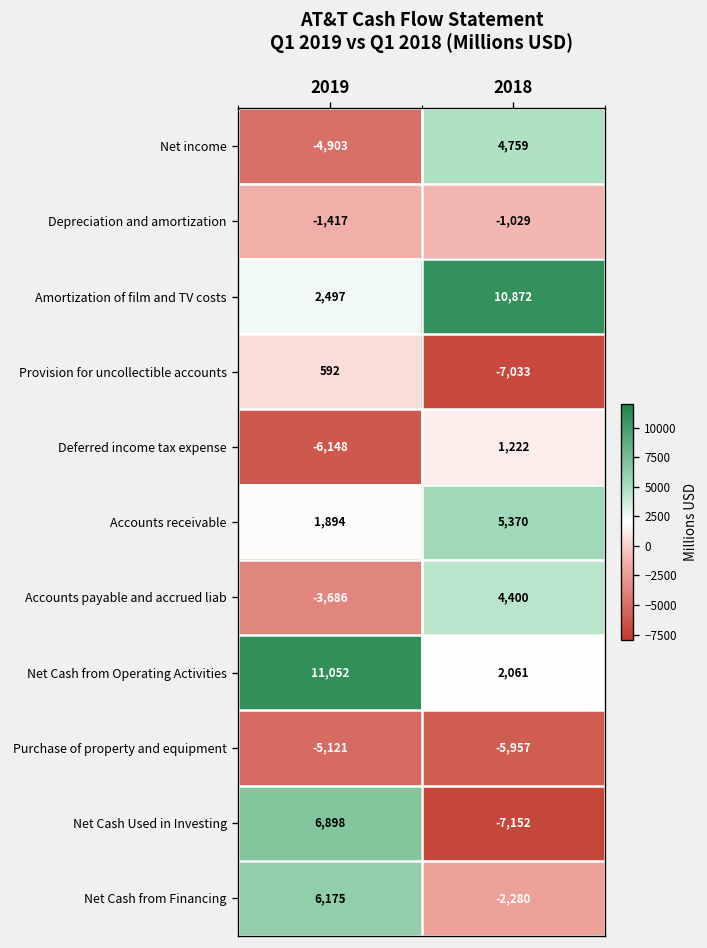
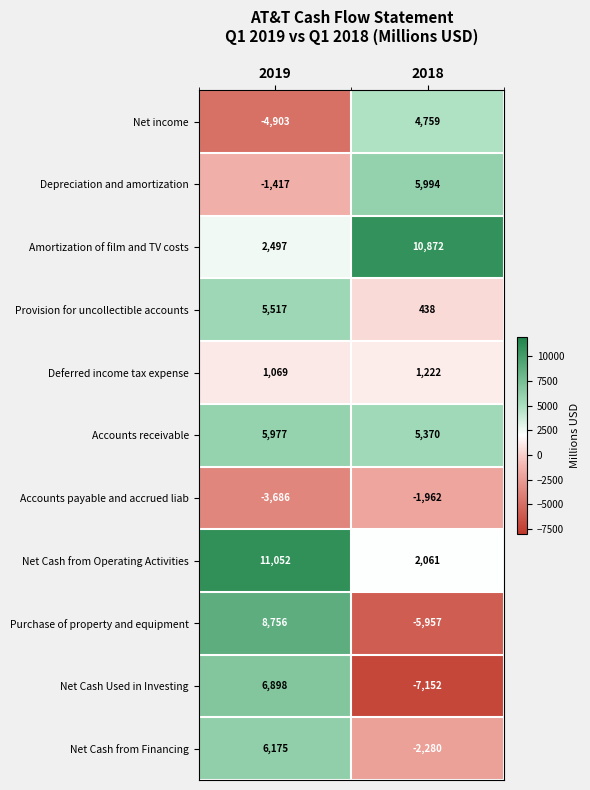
  {
    "Net income": {
      "2019": "-4,903",
      "2018": "4,759"
    },
    "Depreciation and amortization": {
      "2019": "-1,417",
-     "2018": "-1,029"
+     "2018": "5,994"
    },
    "Amortization of film and TV costs": {
      "2019": "2,497",
      "2018": "10,872"
    },
    "Provision for uncollectible accounts": {
-     "2019": "592",
-     "2018": "-7,033"
+     "2019": "5,517",
+     "2018": "438"
    },
    "Deferred income tax expense": {
-     "2019": "-6,148",
+     "2019": "1,069",
      "2018": "1,222"
    },
    "Accounts receivable": {
-     "2019": "1,894",
+     "2019": "5,977",
      "2018": "5,370"
    },
    "Accounts payable and accrued liab": {
      "2019": "-3,686",
-     "2018": "4,400"
+     "2018": "-1,962"
    },
    "Net Cash from Operating Activities": {
      "2019": "11,052",
      "2018": "2,061"
    },
    "Purchase of property and equipment": {
-     "2019": "-5,121",
+     "2019": "8,756",
      "2018": "-5,957"
    },
    "Net Cash Used in Investing": {
      "2019": "6,898",
      "2018": "-7,152"
    },
    "Net Cash from Financing": {
      "2019": "6,175",
      "2018": "-2,280"
    }
  }
